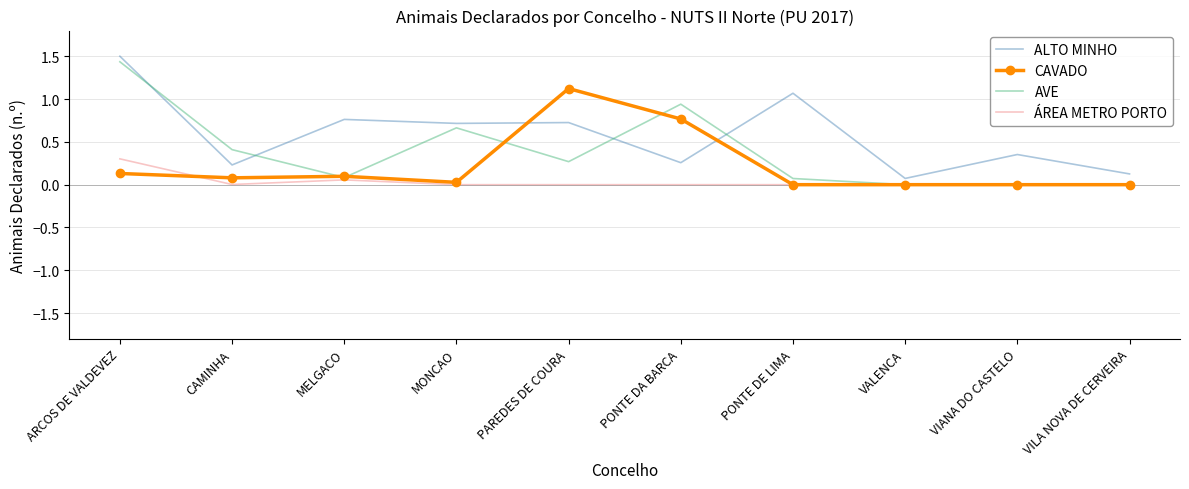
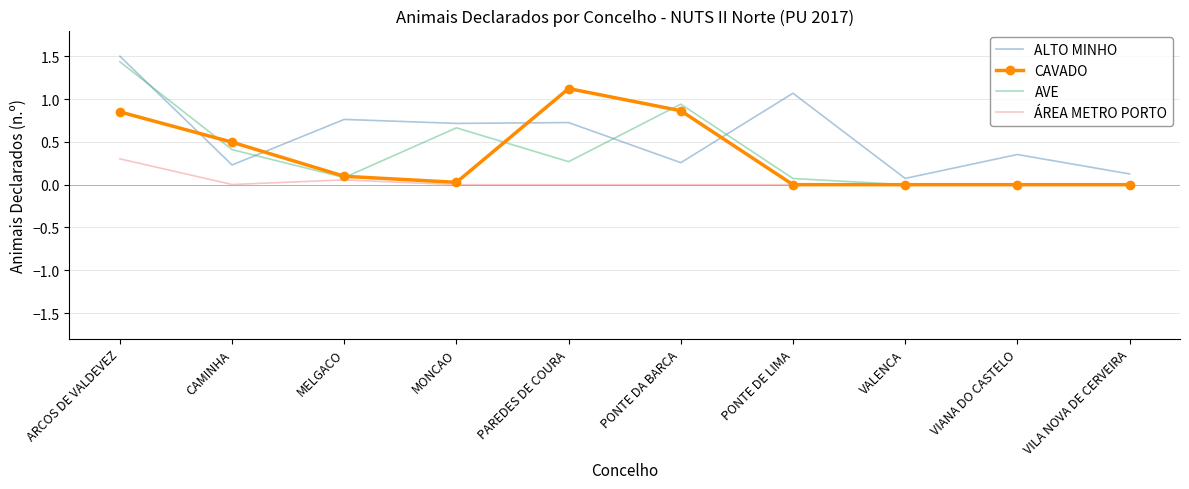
  {
    "CAVADO": {
-     "ARCOS DE VALDEVEZ": 0.1,
-     "CAMINHA": 0.1,
+     "ARCOS DE VALDEVEZ": 0.8,
+     "CAMINHA": 0.5,
      "PAREDES DE COURA": 1.1,
-     "PONTE DA BARCA": 0.8
+     "PONTE DA BARCA": 0.9
    },
    "ÁREA METRO PORTO": {
      "ARCOS DE VALDEVEZ": 0.3,
      "CAMINHA": 0.0,
      "PAREDES DE COURA": 0.0,
      "PONTE DA BARCA": 0.0
    }
  }
